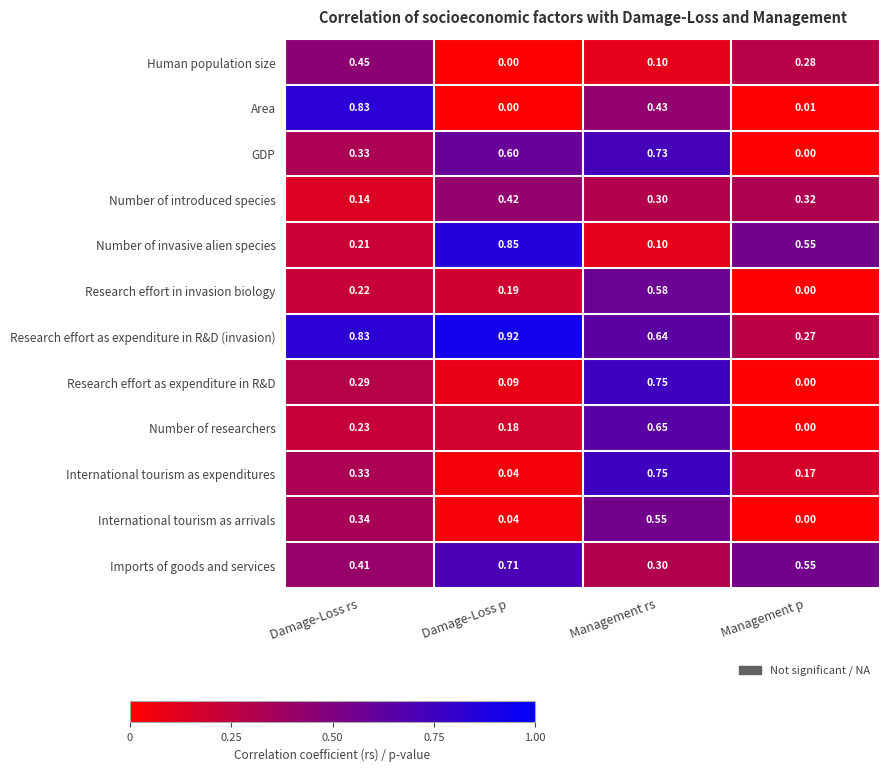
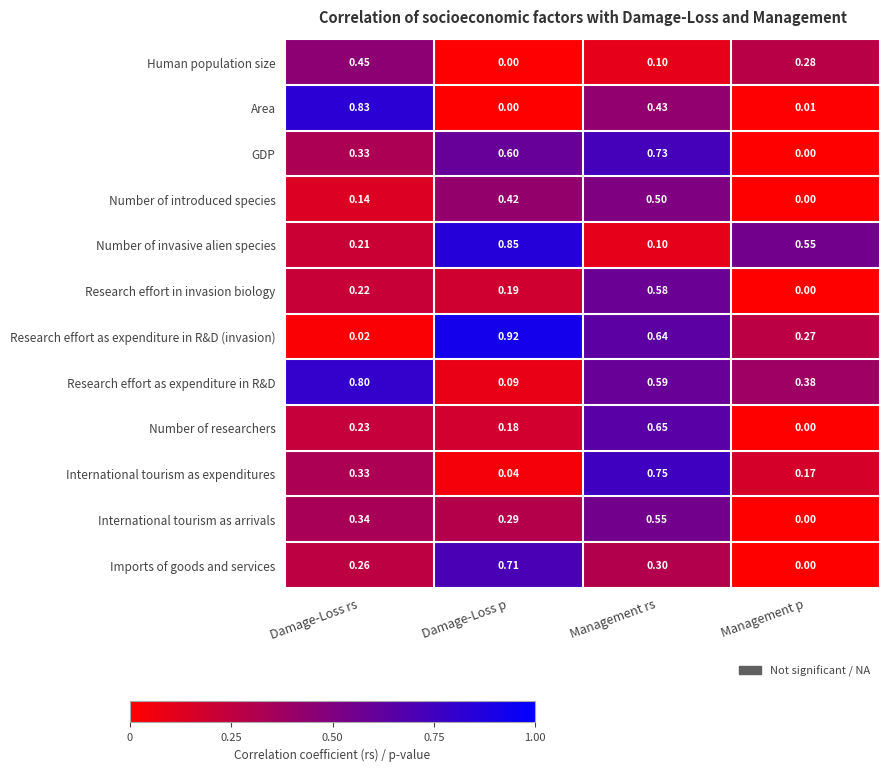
  {
    "Human population size": {
      "Damage-Loss rs": 0.45,
      "Damage-Loss p": 0.00,
      "Management rs": 0.10,
      "Management p": 0.28
    },
    "Area": {
      "Damage-Loss rs": 0.83,
      "Damage-Loss p": 0.00,
      "Management rs": 0.43,
      "Management p": 0.01
    },
    "GDP": {
      "Damage-Loss rs": 0.33,
      "Damage-Loss p": 0.60,
      "Management rs": 0.73,
      "Management p": 0.00
    },
    "Number of introduced species": {
      "Damage-Loss rs": 0.14,
      "Damage-Loss p": 0.42,
-     "Management rs": 0.30,
-     "Management p": 0.32
+     "Management rs": 0.50,
+     "Management p": 0.00
    },
    "Number of invasive alien species": {
      "Damage-Loss rs": 0.21,
      "Damage-Loss p": 0.85,
      "Management rs": 0.10,
      "Management p": 0.55
    },
    "Research effort in invasion biology": {
      "Damage-Loss rs": 0.22,
      "Damage-Loss p": 0.19,
      "Management rs": 0.58,
      "Management p": 0.00
    },
    "Research effort as expenditure in R&D (invasion)": {
-     "Damage-Loss rs": 0.83,
+     "Damage-Loss rs": 0.02,
      "Damage-Loss p": 0.92,
      "Management rs": 0.64,
      "Management p": 0.27
    },
    "Research effort as expenditure in R&D": {
-     "Damage-Loss rs": 0.29,
+     "Damage-Loss rs": 0.80,
      "Damage-Loss p": 0.09,
-     "Management rs": 0.75,
-     "Management p": 0.00
+     "Management rs": 0.59,
+     "Management p": 0.38
    },
    "Number of researchers": {
      "Damage-Loss rs": 0.23,
      "Damage-Loss p": 0.18,
      "Management rs": 0.65,
      "Management p": 0.00
    },
    "International tourism as expenditures": {
      "Damage-Loss rs": 0.33,
      "Damage-Loss p": 0.04,
      "Management rs": 0.75,
      "Management p": 0.17
    },
    "International tourism as arrivals": {
      "Damage-Loss rs": 0.34,
-     "Damage-Loss p": 0.04,
+     "Damage-Loss p": 0.29,
      "Management rs": 0.55,
      "Management p": 0.00
    },
    "Imports of goods and services": {
-     "Damage-Loss rs": 0.41,
+     "Damage-Loss rs": 0.26,
      "Damage-Loss p": 0.71,
      "Management rs": 0.30,
-     "Management p": 0.55
+     "Management p": 0.00
    }
  }
